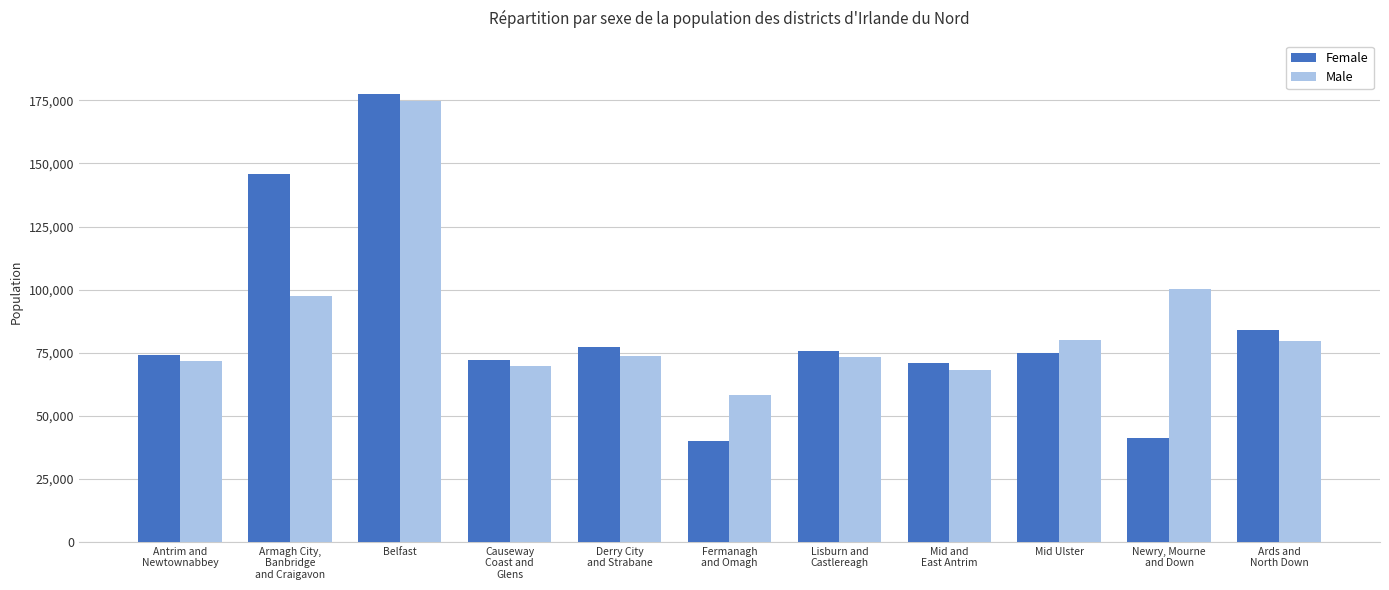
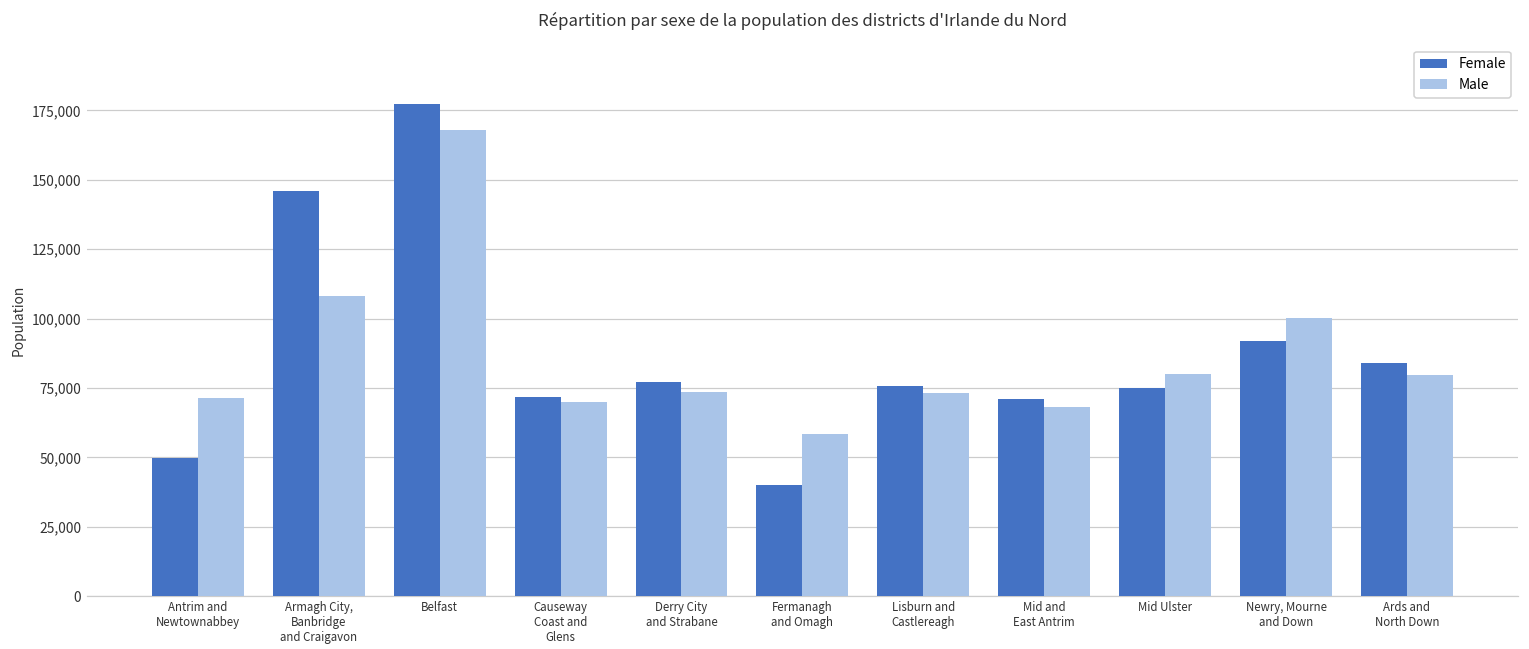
  {
    "Female": {
-     "Antrim and Newtownabbey": "74,000",
+     "Antrim and Newtownabbey": "50,000",
      "Armagh City, Banbridge and Craigavon": "146,000",
      "Belfast": "177,000",
      "Causeway Coast and Glens": "72,000",
      "Derry City and Strabane": "77,000",
      "Fermanagh and Omagh": "40,000",
      "Lisburn and Castlereagh": "76,000",
      "Mid and East Antrim": "71,000",
      "Mid Ulster": "75,000",
-     "Newry, Mourne and Down": "41,000",
+     "Newry, Mourne and Down": "92,000",
      "Ards and North Down": "84,000"
    },
    "Male": {
      "Antrim and Newtownabbey": "72,000",
-     "Armagh City, Banbridge and Craigavon": "97,000",
-     "Belfast": "175,000",
+     "Armagh City, Banbridge and Craigavon": "108,000",
+     "Belfast": "168,000",
      "Causeway Coast and Glens": "70,000",
      "Derry City and Strabane": "74,000",
      "Fermanagh and Omagh": "58,000",
      "Lisburn and Castlereagh": "73,000",
      "Mid and East Antrim": "68,000",
      "Mid Ulster": "80,000",
      "Newry, Mourne and Down": "100,000",
      "Ards and North Down": "80,000"
    }
  }
